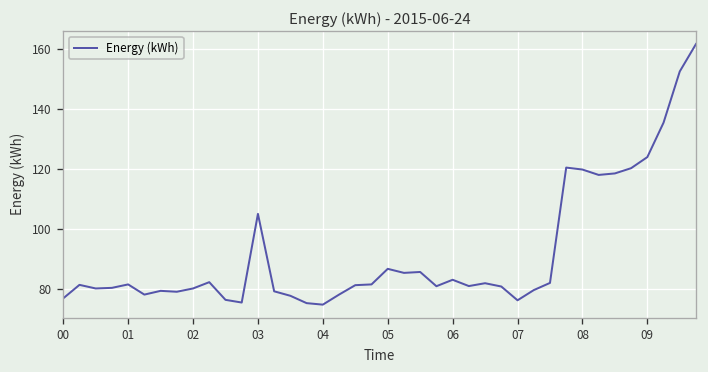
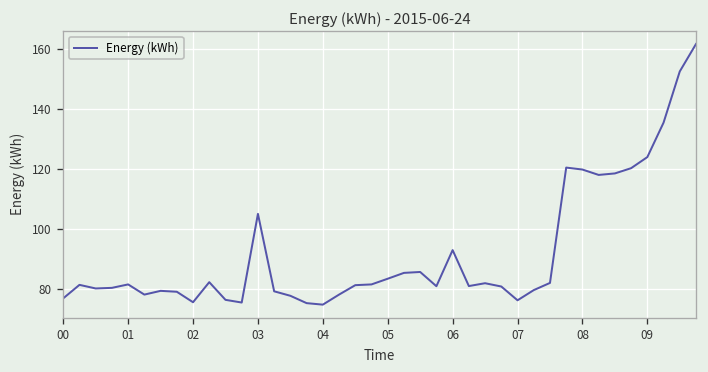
  {
    "00": 77,
    "01": 81,
-   "02": 80,
+   "02": 76,
    "03": 105,
    "04": 75,
-   "05": 87,
-   "06": 83,
+   "05": 83,
+   "06": 93,
    "07": 76,
    "08": 120,
    "09": 124
  }
